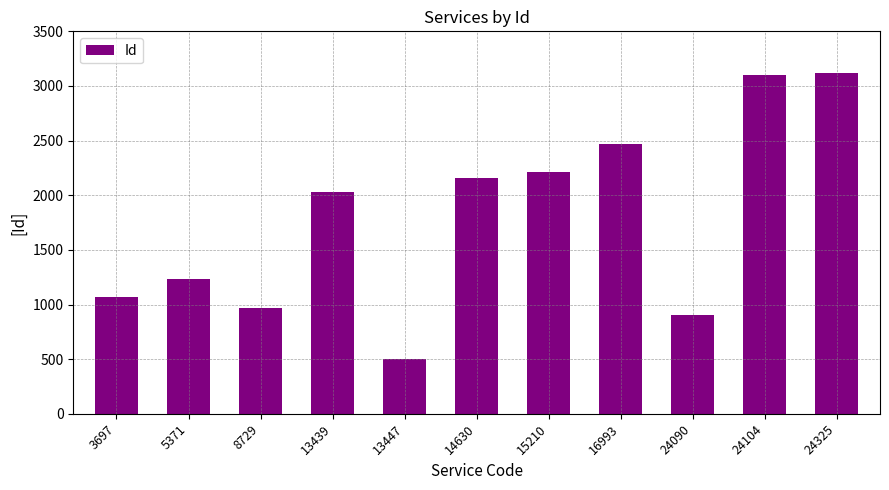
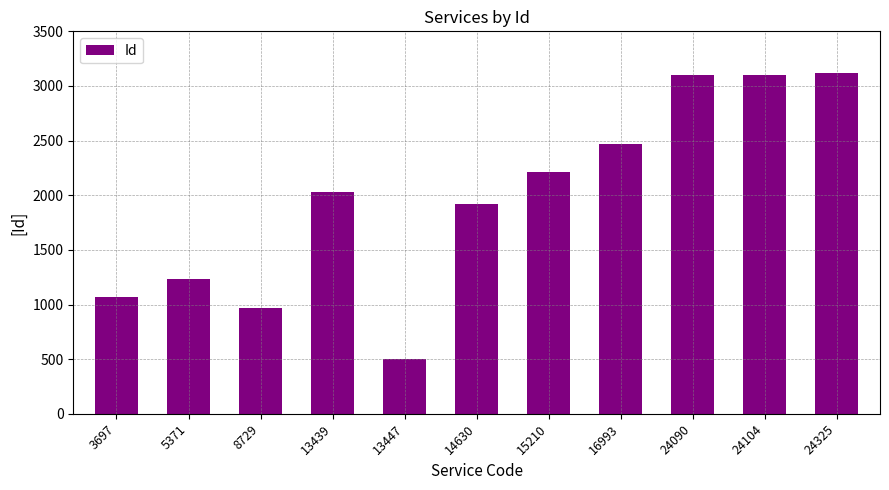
  {
    "3697": 1070,
    "5371": 1240,
    "8729": 970,
    "13439": 2030,
    "13447": 500,
-   "14630": 2150,
+   "14630": 1920,
    "15210": 2210,
    "16993": 2470,
-   "24090": 900,
+   "24090": 3100,
    "24104": 3100,
    "24325": 3120
  }
